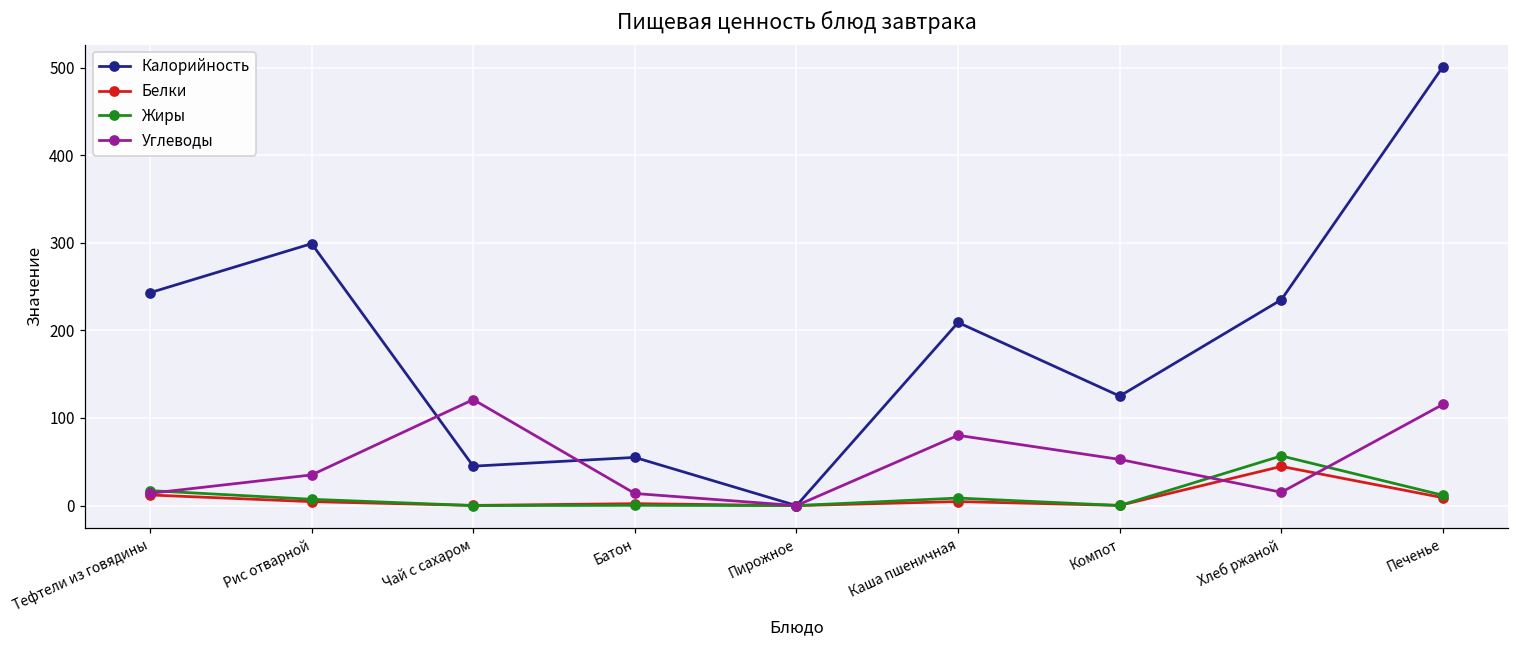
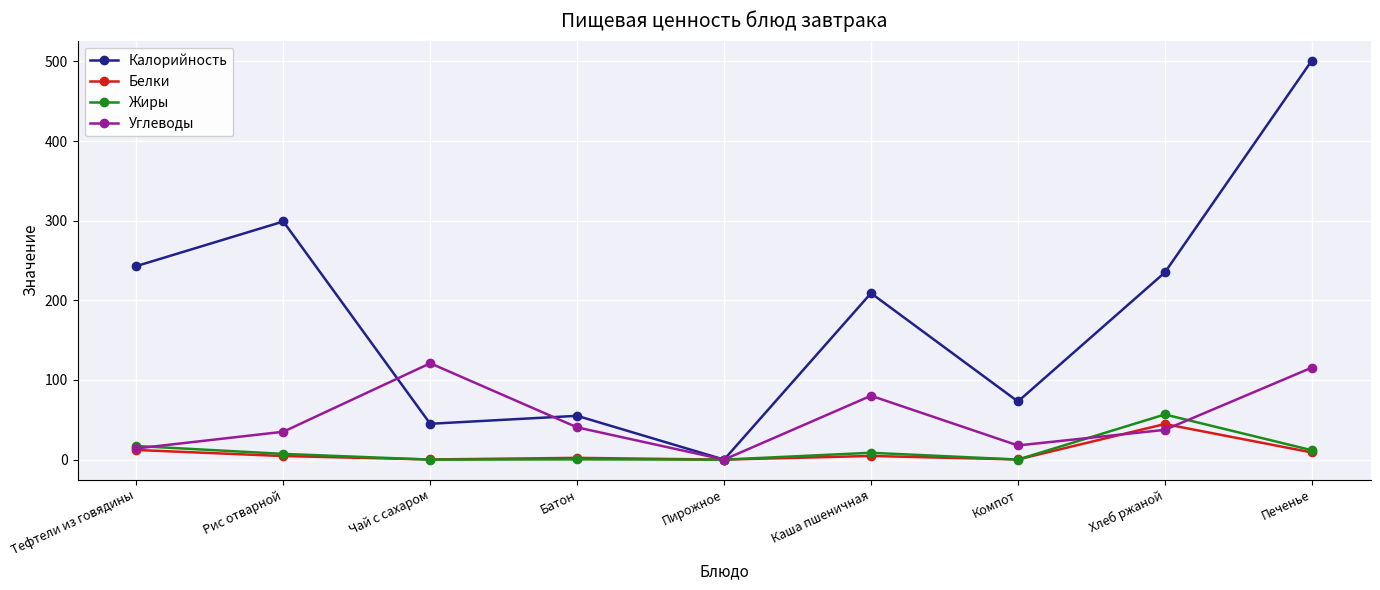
  {
    "Калорийность": {
      "Тефтели из говядины": 240,
      "Рис отварной": 300,
      "Чай с сахаром": 50,
      "Батон": 60,
      "Каша пшеничная": 210,
-     "Компот": 130,
+     "Компот": 70,
      "Хлеб ржаной": 240,
      "Печенье": 500
    },
    "Белки": {
      "Каша пшеничная": 0,
      "Хлеб ржаной": 40
    },
    "Жиры": {
      "Каша пшеничная": 10,
      "Хлеб ржаной": 60
    },
    "Углеводы": {
      "Рис отварной": 40,
      "Чай с сахаром": 120,
-     "Батон": 10,
+     "Батон": 40,
      "Каша пшеничная": 80,
-     "Компот": 50,
-     "Хлеб ржаной": 20,
+     "Компот": 20,
+     "Хлеб ржаной": 40,
      "Печенье": 120
    }
  }
